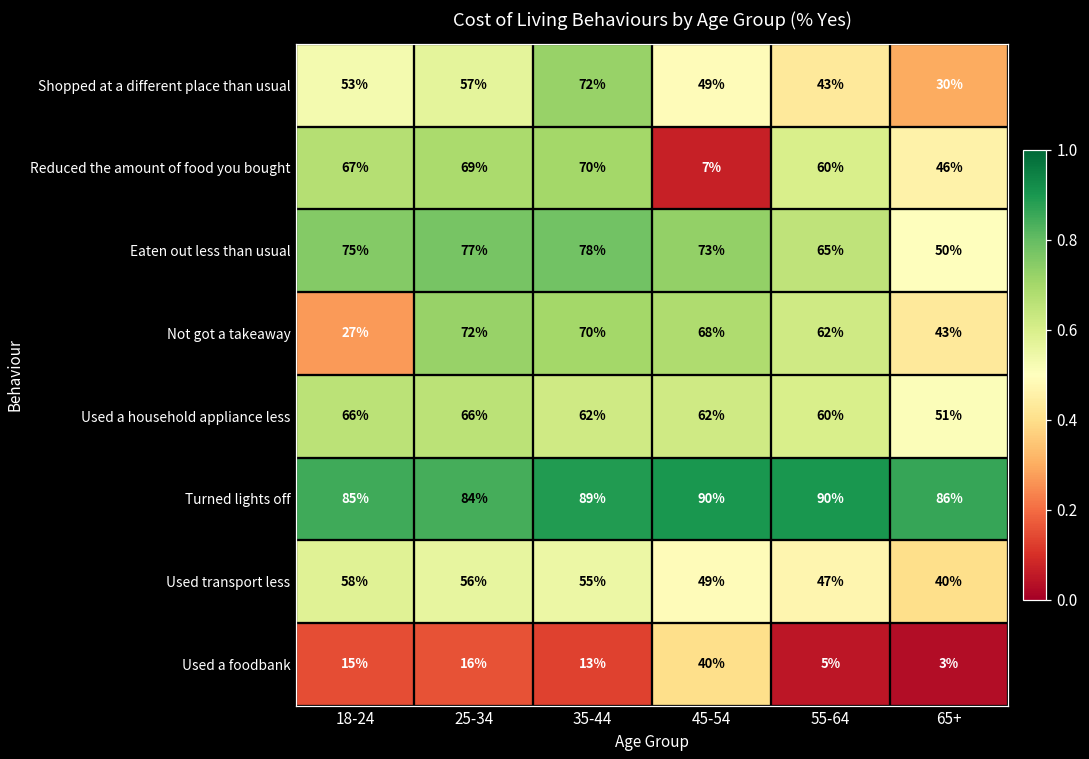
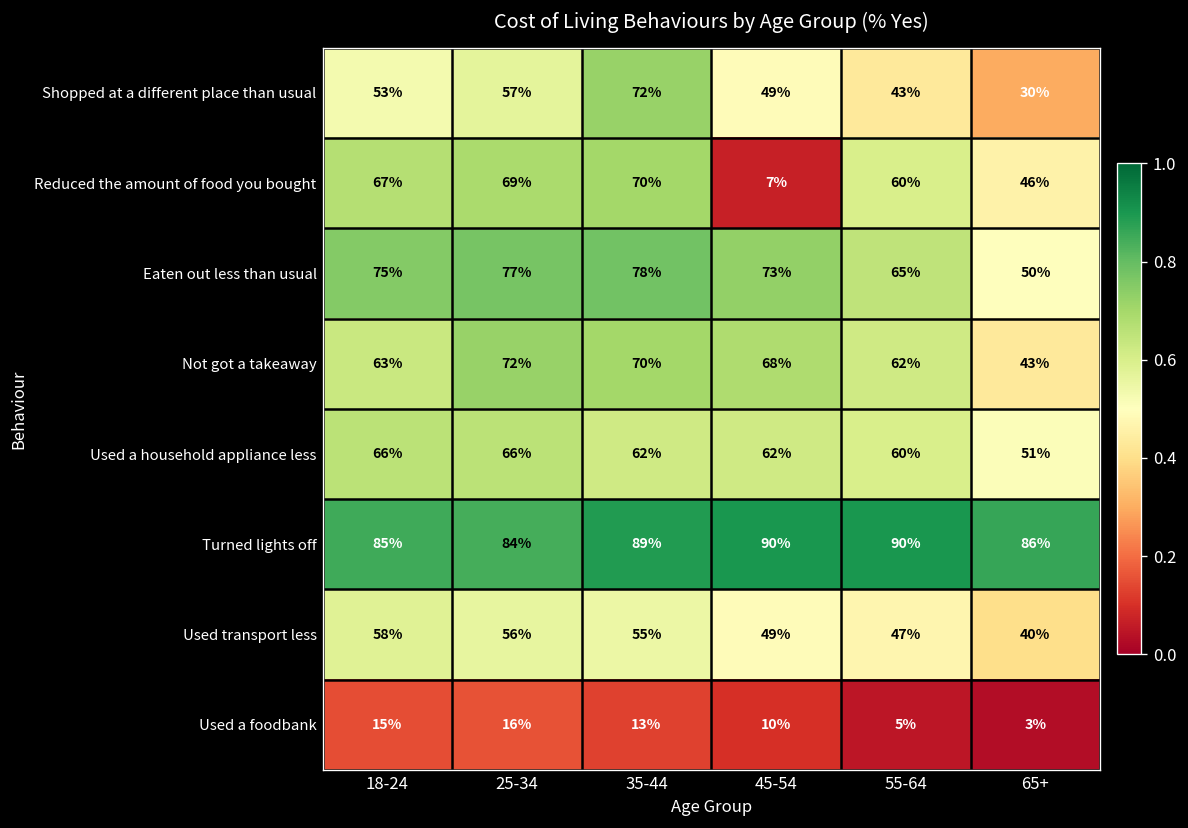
  {
    "Shopped at a different place than usual": {
      "18-24": "53%",
      "25-34": "57%",
      "35-44": "72%",
      "45-54": "49%",
      "55-64": "43%",
      "65+": "30%"
    },
    "Reduced the amount of food you bought": {
      "18-24": "67%",
      "25-34": "69%",
      "35-44": "70%",
      "45-54": "7%",
      "55-64": "60%",
      "65+": "46%"
    },
    "Eaten out less than usual": {
      "18-24": "75%",
      "25-34": "77%",
      "35-44": "78%",
      "45-54": "73%",
      "55-64": "65%",
      "65+": "50%"
    },
    "Not got a takeaway": {
-     "18-24": "27%",
+     "18-24": "63%",
      "25-34": "72%",
      "35-44": "70%",
      "45-54": "68%",
      "55-64": "62%",
      "65+": "43%"
    },
    "Used a household appliance less": {
      "18-24": "66%",
      "25-34": "66%",
      "35-44": "62%",
      "45-54": "62%",
      "55-64": "60%",
      "65+": "51%"
    },
    "Turned lights off": {
      "18-24": "85%",
      "25-34": "84%",
      "35-44": "89%",
      "45-54": "90%",
      "55-64": "90%",
      "65+": "86%"
    },
    "Used transport less": {
      "18-24": "58%",
      "25-34": "56%",
      "35-44": "55%",
      "45-54": "49%",
      "55-64": "47%",
      "65+": "40%"
    },
    "Used a foodbank": {
      "18-24": "15%",
      "25-34": "16%",
      "35-44": "13%",
-     "45-54": "40%",
+     "45-54": "10%",
      "55-64": "5%",
      "65+": "3%"
    }
  }
